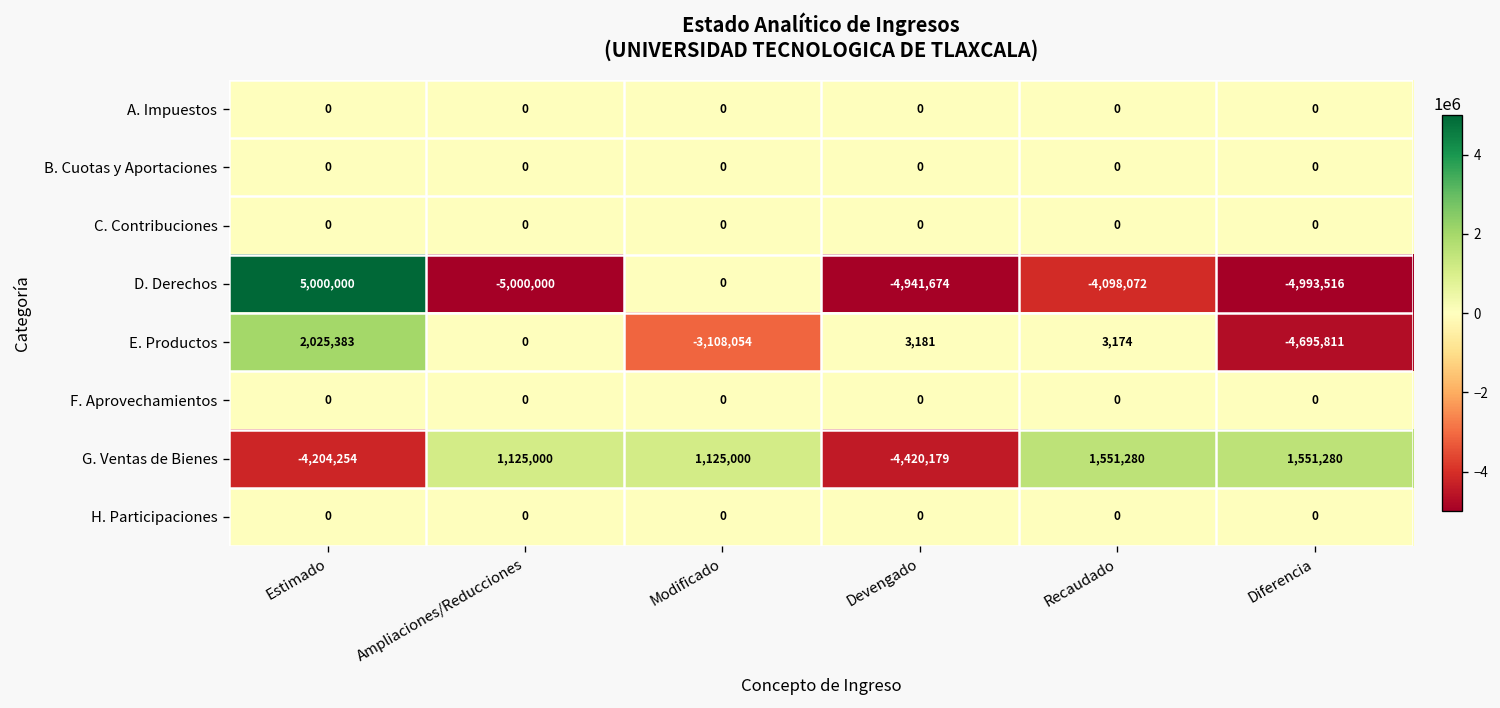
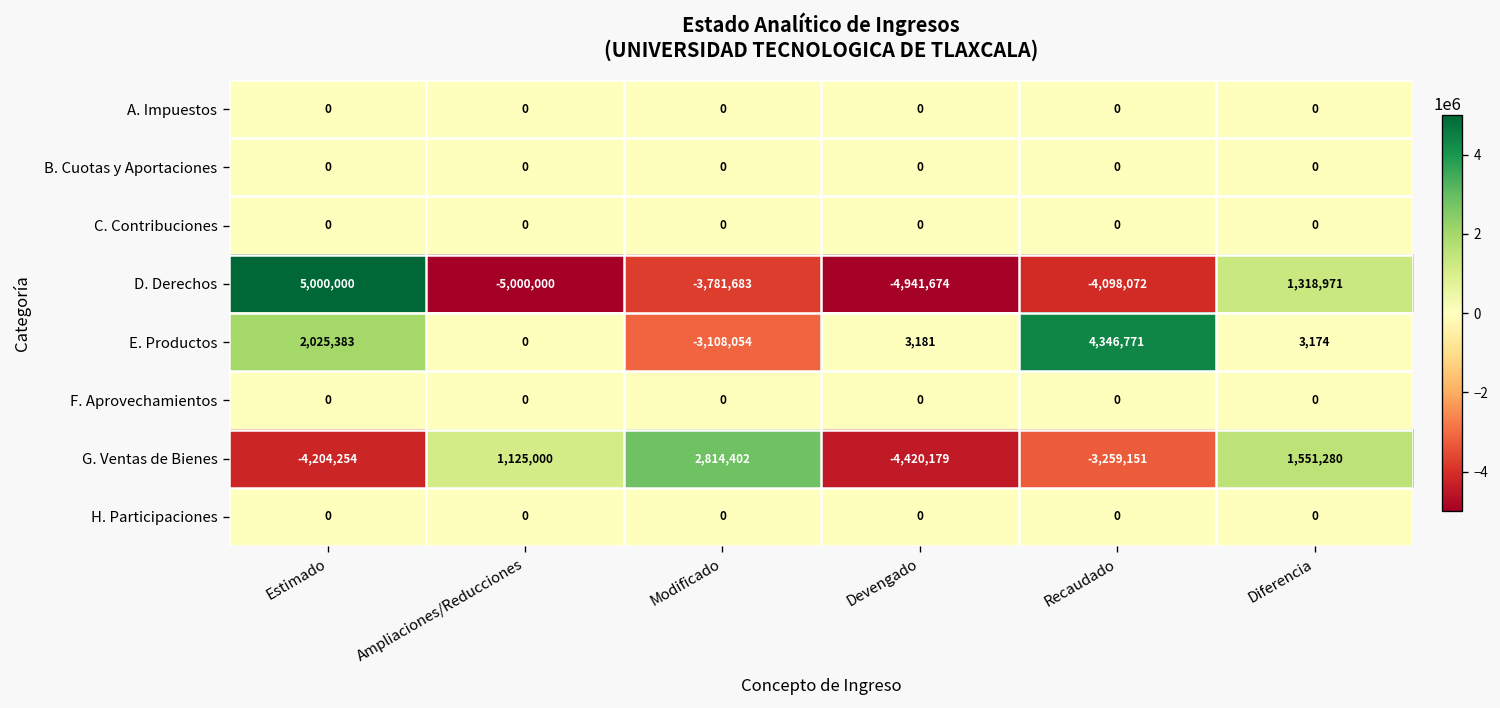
  {
    "A. Impuestos": {
      "Estimado": "0",
      "Ampliaciones/Reducciones": "0",
      "Modificado": "0",
      "Devengado": "0",
      "Recaudado": "0",
      "Diferencia": "0"
    },
    "B. Cuotas y Aportaciones": {
      "Estimado": "0",
      "Ampliaciones/Reducciones": "0",
      "Modificado": "0",
      "Devengado": "0",
      "Recaudado": "0",
      "Diferencia": "0"
    },
    "C. Contribuciones": {
      "Estimado": "0",
      "Ampliaciones/Reducciones": "0",
      "Modificado": "0",
      "Devengado": "0",
      "Recaudado": "0",
      "Diferencia": "0"
    },
    "D. Derechos": {
      "Estimado": "5,000,000",
      "Ampliaciones/Reducciones": "-5,000,000",
-     "Modificado": "0",
+     "Modificado": "-3,781,683",
      "Devengado": "-4,941,674",
      "Recaudado": "-4,098,072",
-     "Diferencia": "-4,993,516"
+     "Diferencia": "1,318,971"
    },
    "E. Productos": {
      "Estimado": "2,025,383",
      "Ampliaciones/Reducciones": "0",
      "Modificado": "-3,108,054",
      "Devengado": "3,181",
-     "Recaudado": "3,174",
-     "Diferencia": "-4,695,811"
+     "Recaudado": "4,346,771",
+     "Diferencia": "3,174"
    },
    "F. Aprovechamientos": {
      "Estimado": "0",
      "Ampliaciones/Reducciones": "0",
      "Modificado": "0",
      "Devengado": "0",
      "Recaudado": "0",
      "Diferencia": "0"
    },
    "G. Ventas de Bienes": {
      "Estimado": "-4,204,254",
      "Ampliaciones/Reducciones": "1,125,000",
-     "Modificado": "1,125,000",
+     "Modificado": "2,814,402",
      "Devengado": "-4,420,179",
-     "Recaudado": "1,551,280",
+     "Recaudado": "-3,259,151",
      "Diferencia": "1,551,280"
    },
    "H. Participaciones": {
      "Estimado": "0",
      "Ampliaciones/Reducciones": "0",
      "Modificado": "0",
      "Devengado": "0",
      "Recaudado": "0",
      "Diferencia": "0"
    }
  }
